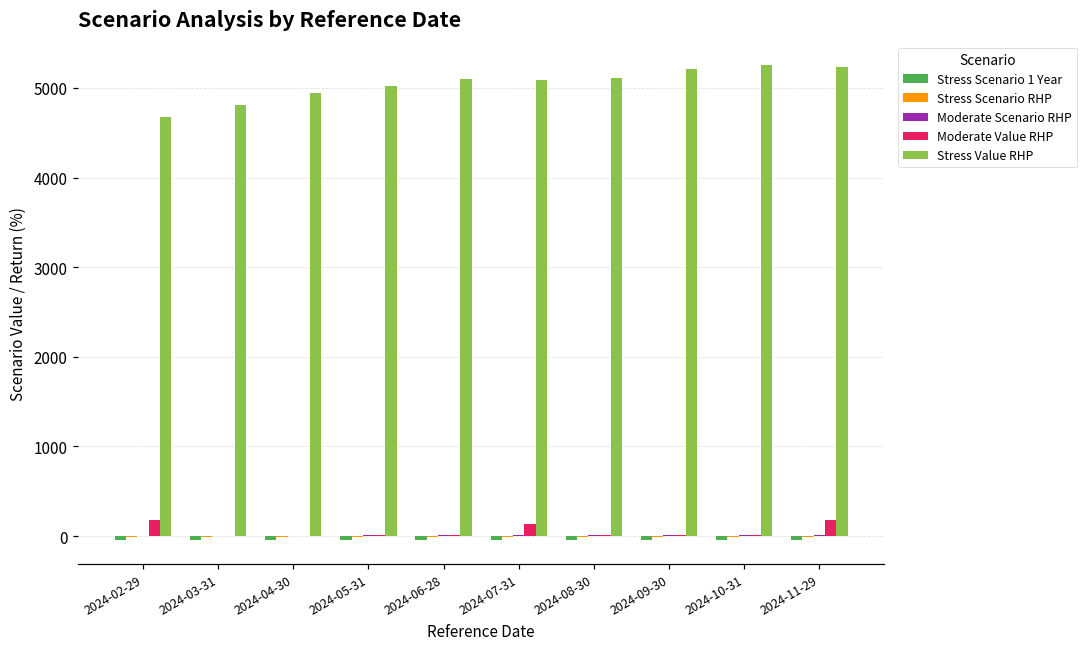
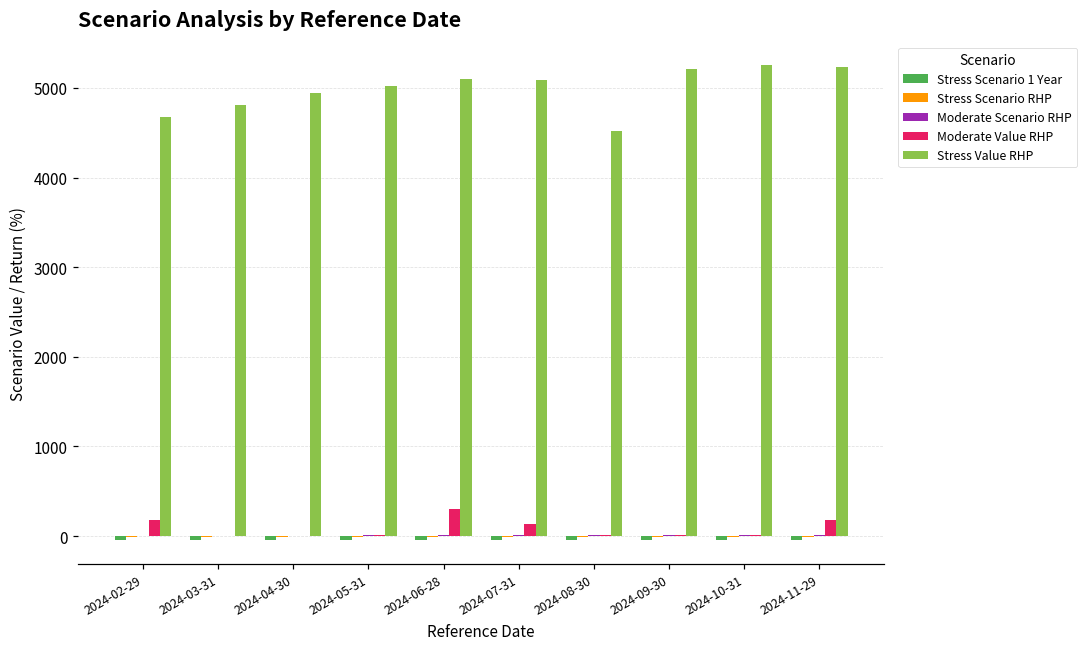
  {
    "Stress Scenario 1 Year": {
      "2024-02-29": 0,
      "2024-03-31": 0,
      "2024-04-30": 0,
      "2024-05-31": 0,
      "2024-06-28": 0,
      "2024-07-31": 0,
      "2024-08-30": 0,
      "2024-09-30": 0,
      "2024-10-31": 0,
      "2024-11-29": 0
    },
    "Moderate Value RHP": {
      "2024-02-29": 200,
-     "2024-06-28": 0,
+     "2024-06-28": 300,
      "2024-07-31": 100,
      "2024-11-29": 200
    },
    "Stress Value RHP": {
      "2024-02-29": 4700,
      "2024-03-31": 4800,
      "2024-04-30": 4900,
      "2024-05-31": 5000,
      "2024-06-28": 5100,
      "2024-07-31": 5100,
-     "2024-08-30": 5100,
+     "2024-08-30": 4500,
      "2024-09-30": 5200,
      "2024-10-31": 5300,
      "2024-11-29": 5200
    }
  }
